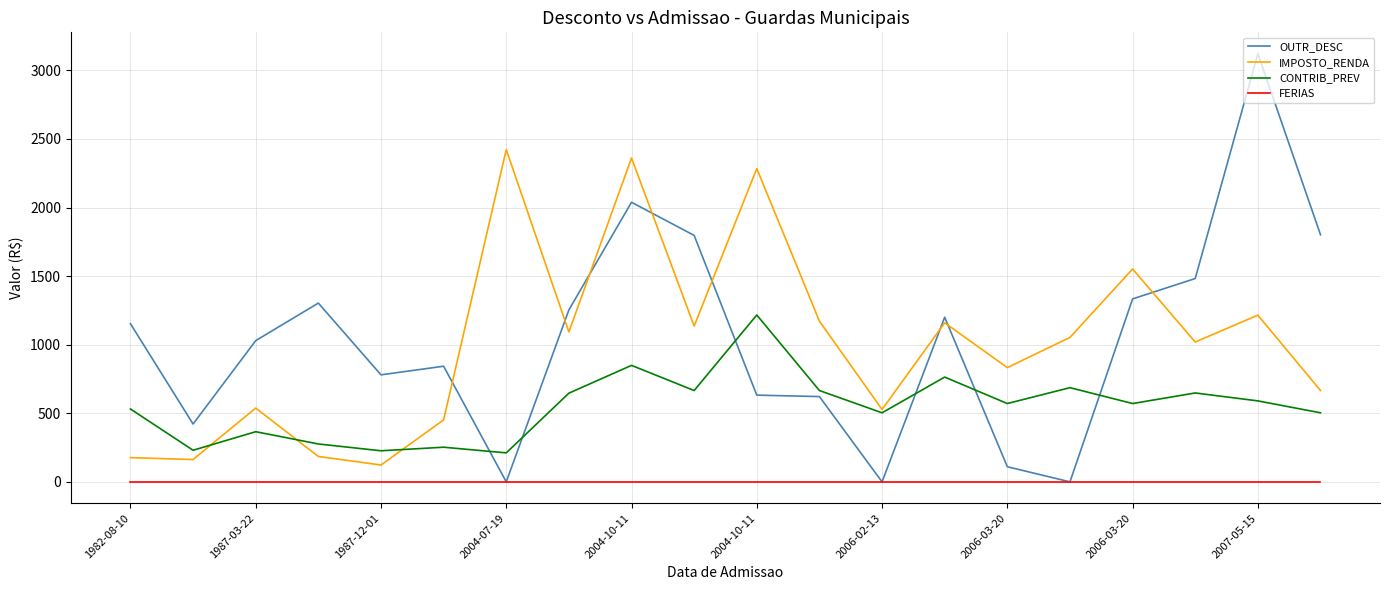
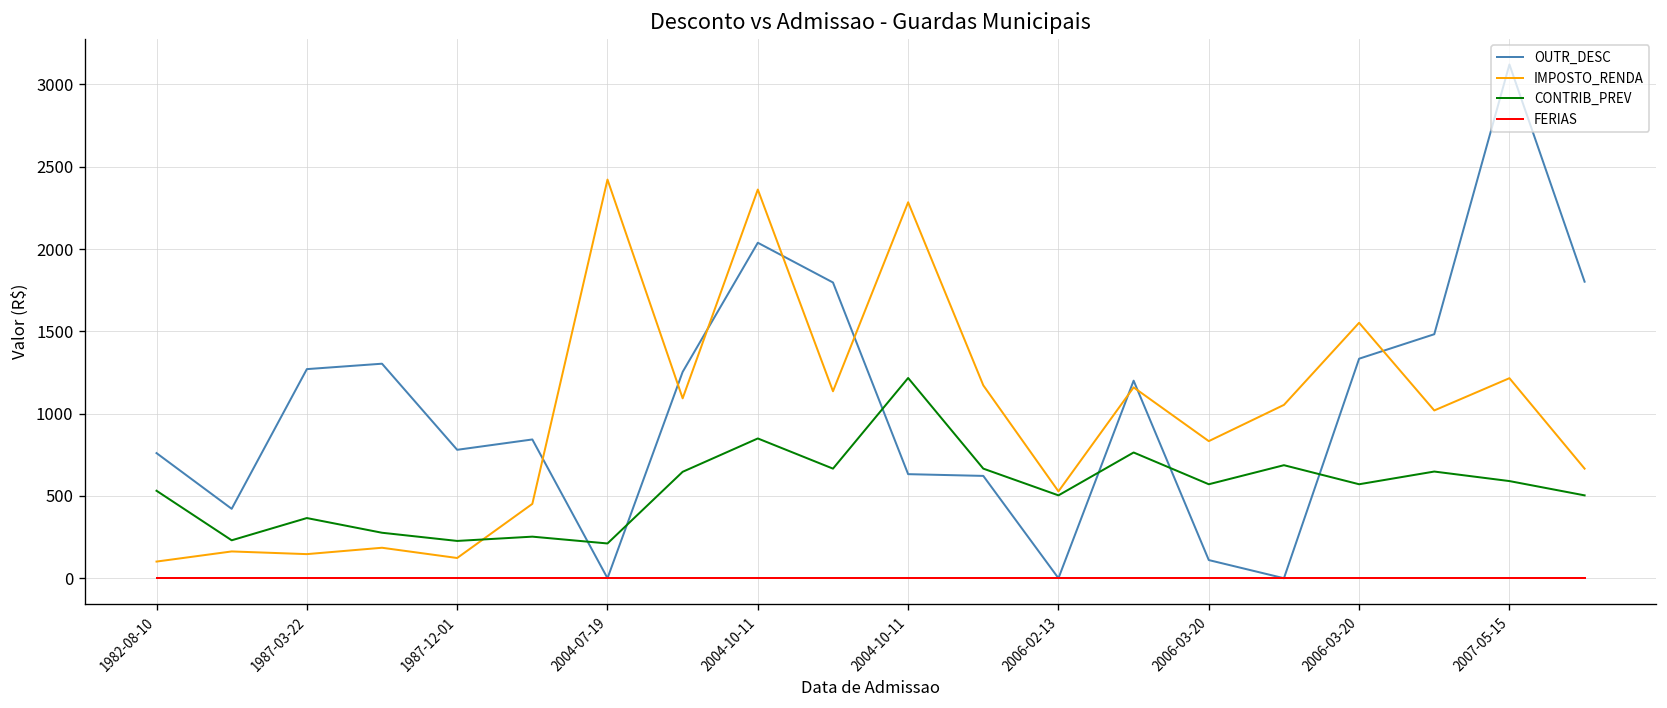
  {
    "OUTR_DESC": {
-     "1982-08-10": 1150,
-     "1987-03-22": 1030
+     "1982-08-10": 760,
+     "1987-03-22": 1270
    },
    "IMPOSTO_RENDA": {
-     "1982-08-10": 180,
-     "1987-03-22": 540,
+     "1982-08-10": 100,
+     "1987-03-22": 150,
      "2004-07-19": 2420,
      "2006-02-13": 530
    },
    "CONTRIB_PREV": {
      "1982-08-10": 530,
      "1987-03-22": 370,
      "2004-07-19": 210,
      "2006-02-13": 500
    },
    "FERIAS": {
      "1982-08-10": 0,
      "1987-03-22": 0
    }
  }
